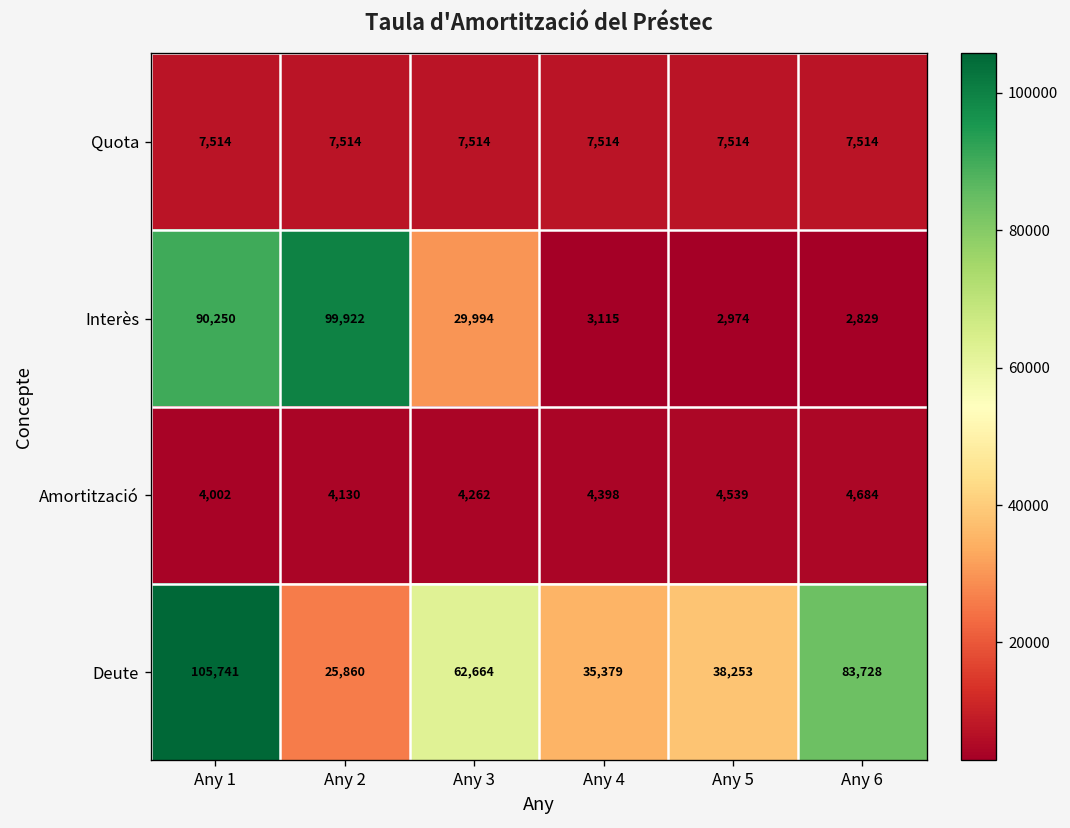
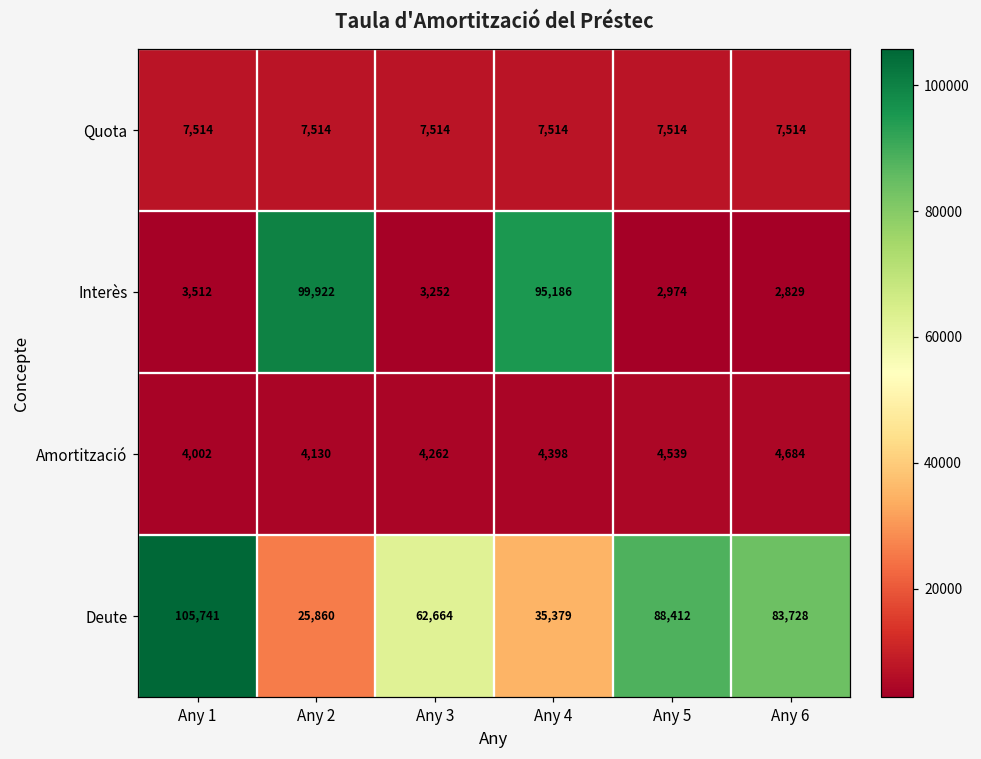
  {
    "Quota": {
      "Any 1": "7,514",
      "Any 2": "7,514",
      "Any 3": "7,514",
      "Any 4": "7,514",
      "Any 5": "7,514",
      "Any 6": "7,514"
    },
    "Interès": {
-     "Any 1": "90,250",
+     "Any 1": "3,512",
      "Any 2": "99,922",
-     "Any 3": "29,994",
-     "Any 4": "3,115",
+     "Any 3": "3,252",
+     "Any 4": "95,186",
      "Any 5": "2,974",
      "Any 6": "2,829"
    },
    "Amortització": {
      "Any 1": "4,002",
      "Any 2": "4,130",
      "Any 3": "4,262",
      "Any 4": "4,398",
      "Any 5": "4,539",
      "Any 6": "4,684"
    },
    "Deute": {
      "Any 1": "105,741",
      "Any 2": "25,860",
      "Any 3": "62,664",
      "Any 4": "35,379",
-     "Any 5": "38,253",
+     "Any 5": "88,412",
      "Any 6": "83,728"
    }
  }
